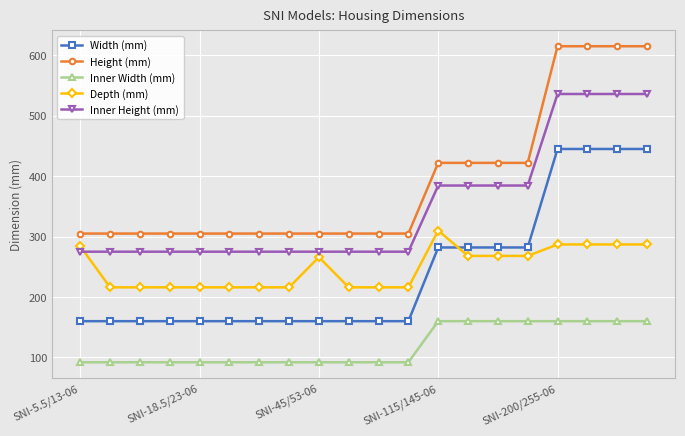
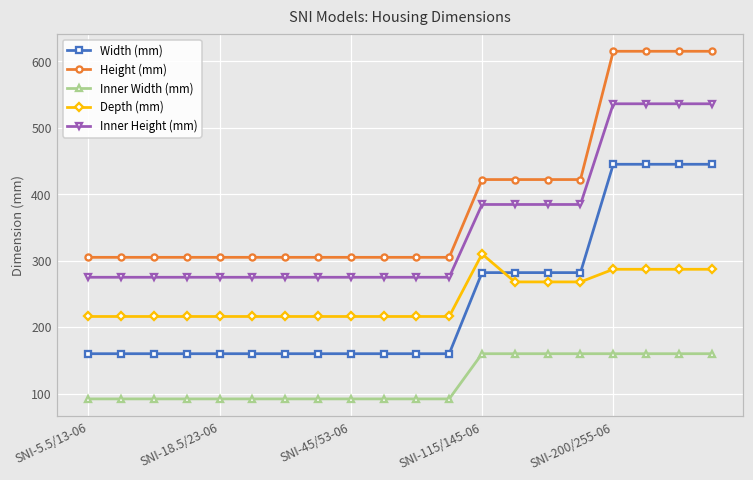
  {
    "Width (mm)": {
      "SNI-5.5/13-06": 160,
      "SNI-18.5/23-06": 160,
      "SNI-45/53-06": 160,
      "SNI-115/145-06": 280,
      "SNI-200/255-06": 450
    },
    "Height (mm)": {
      "SNI-5.5/13-06": 310,
      "SNI-18.5/23-06": 310,
      "SNI-45/53-06": 310,
      "SNI-115/145-06": 420,
      "SNI-200/255-06": 620
    },
    "Inner Width (mm)": {
      "SNI-5.5/13-06": 90,
      "SNI-18.5/23-06": 90,
      "SNI-45/53-06": 90,
      "SNI-115/145-06": 160,
      "SNI-200/255-06": 160
    },
    "Depth (mm)": {
-     "SNI-5.5/13-06": 280,
+     "SNI-5.5/13-06": 220,
      "SNI-18.5/23-06": 220,
-     "SNI-45/53-06": 270,
+     "SNI-45/53-06": 220,
      "SNI-115/145-06": 310,
      "SNI-200/255-06": 290
    },
    "Inner Height (mm)": {
      "SNI-5.5/13-06": 280,
      "SNI-18.5/23-06": 280,
      "SNI-45/53-06": 280,
      "SNI-115/145-06": 380,
      "SNI-200/255-06": 540
    }
  }
